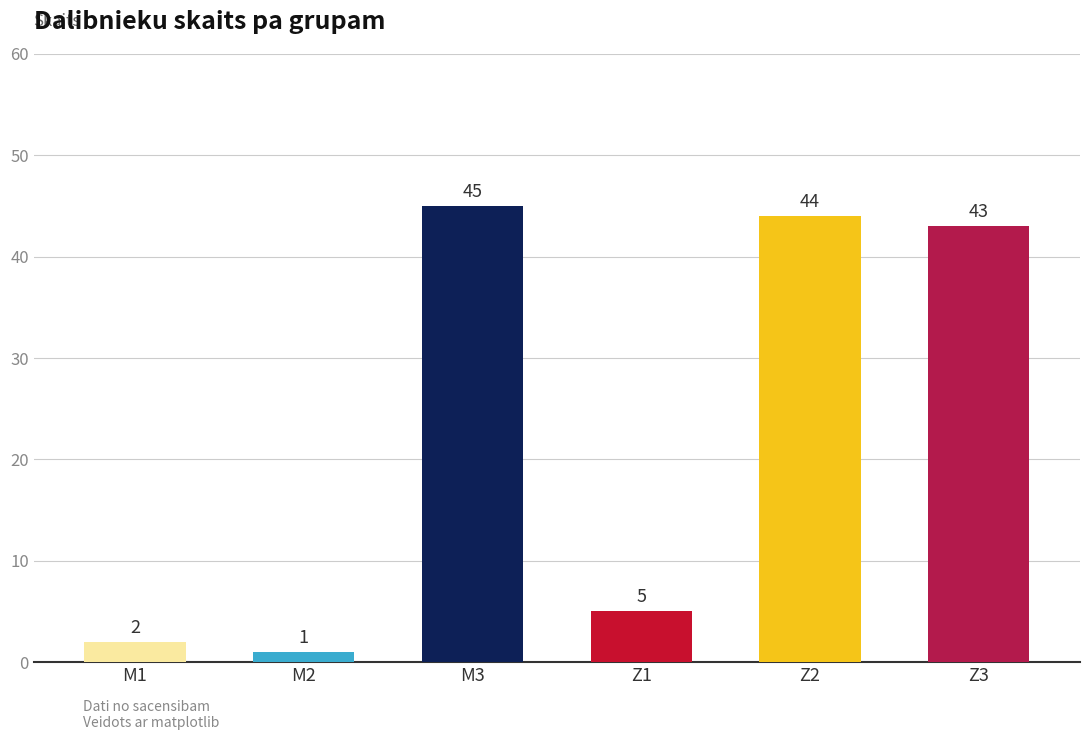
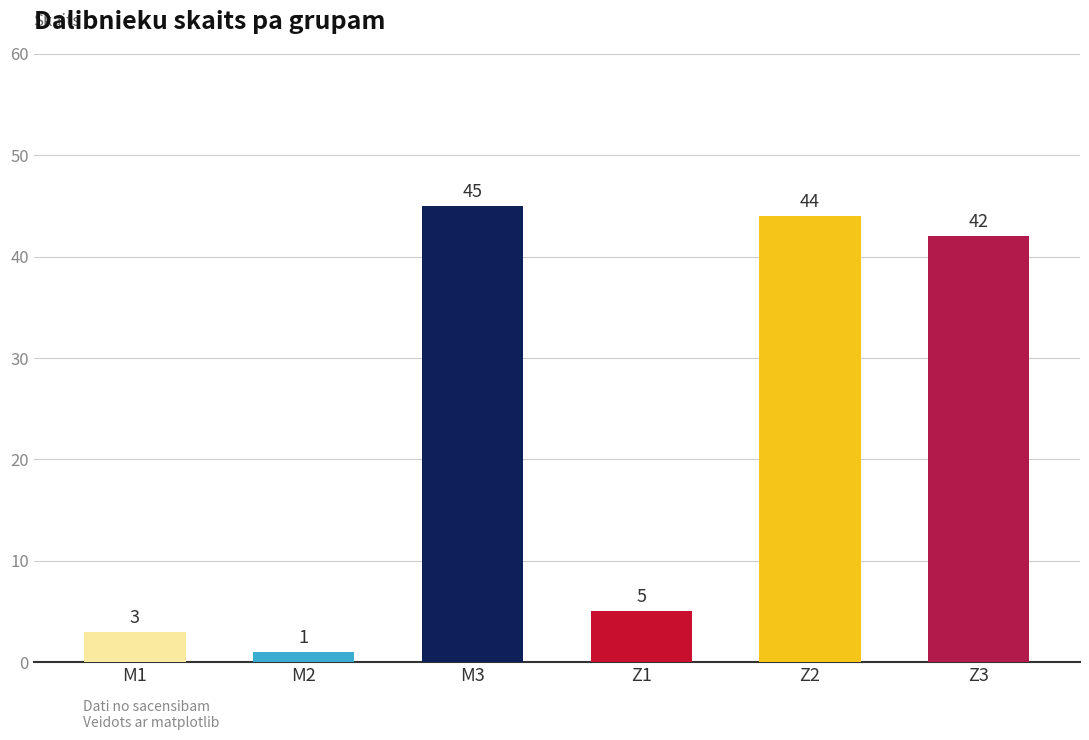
  {
-   "M1": 2,
+   "M1": 3,
    "M2": 1,
    "M3": 45,
    "Z1": 5,
    "Z2": 44,
-   "Z3": 43
+   "Z3": 42
  }
